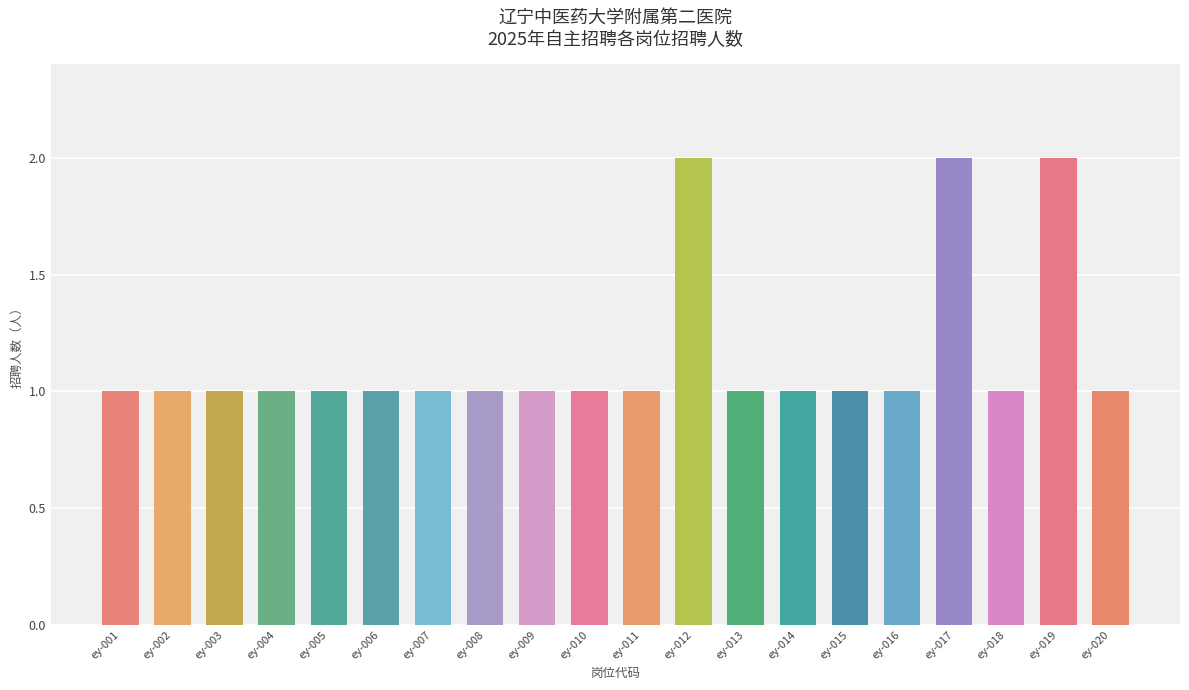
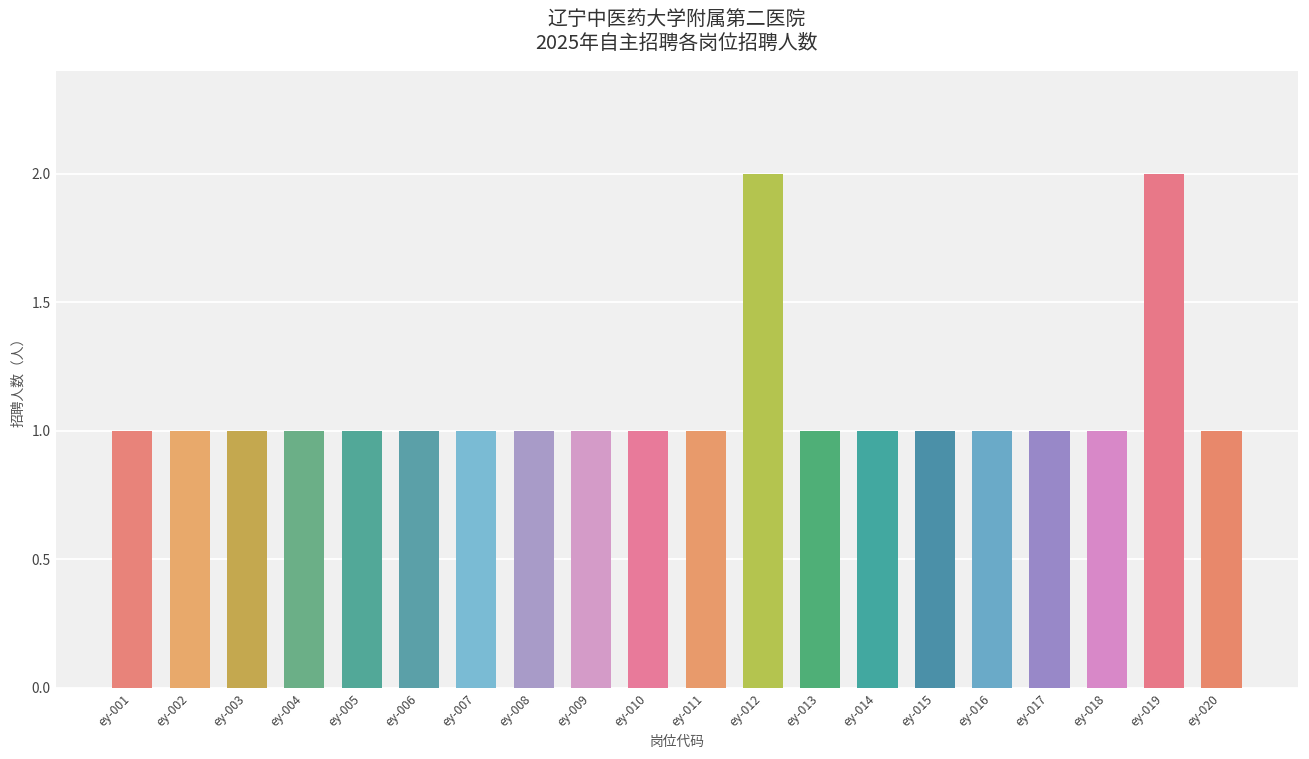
  {
    "ey-001": 1,
    "ey-002": 1,
    "ey-003": 1,
    "ey-004": 1,
    "ey-005": 1,
    "ey-006": 1,
    "ey-007": 1,
    "ey-008": 1,
    "ey-009": 1,
    "ey-010": 1,
    "ey-011": 1,
    "ey-012": 2,
    "ey-013": 1,
    "ey-014": 1,
    "ey-015": 1,
    "ey-016": 1,
-   "ey-017": 2,
+   "ey-017": 1,
    "ey-018": 1,
    "ey-019": 2,
    "ey-020": 1
  }
